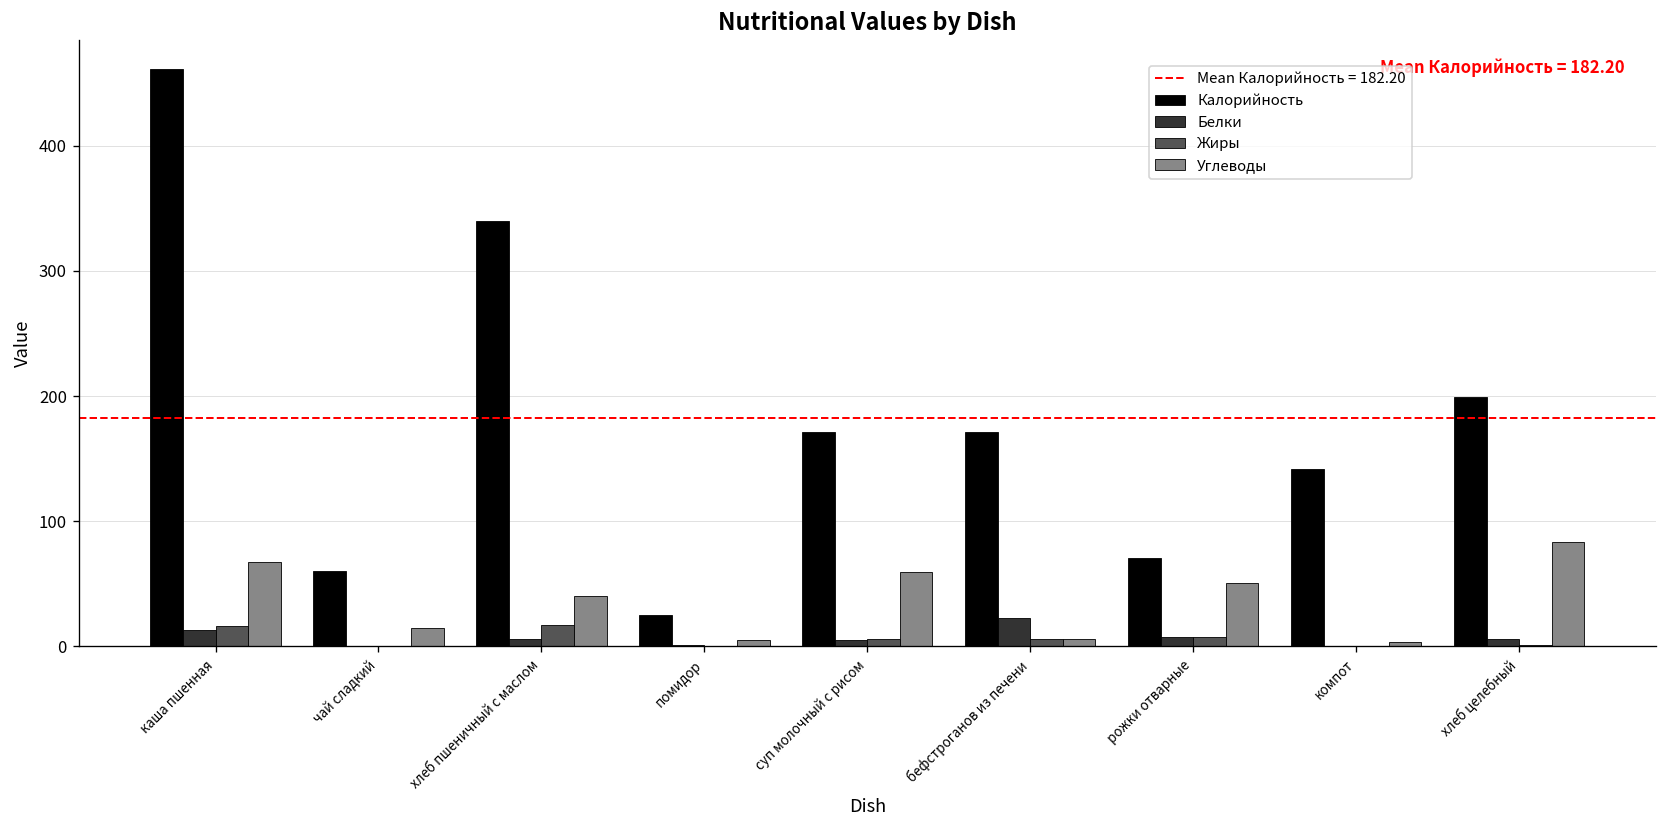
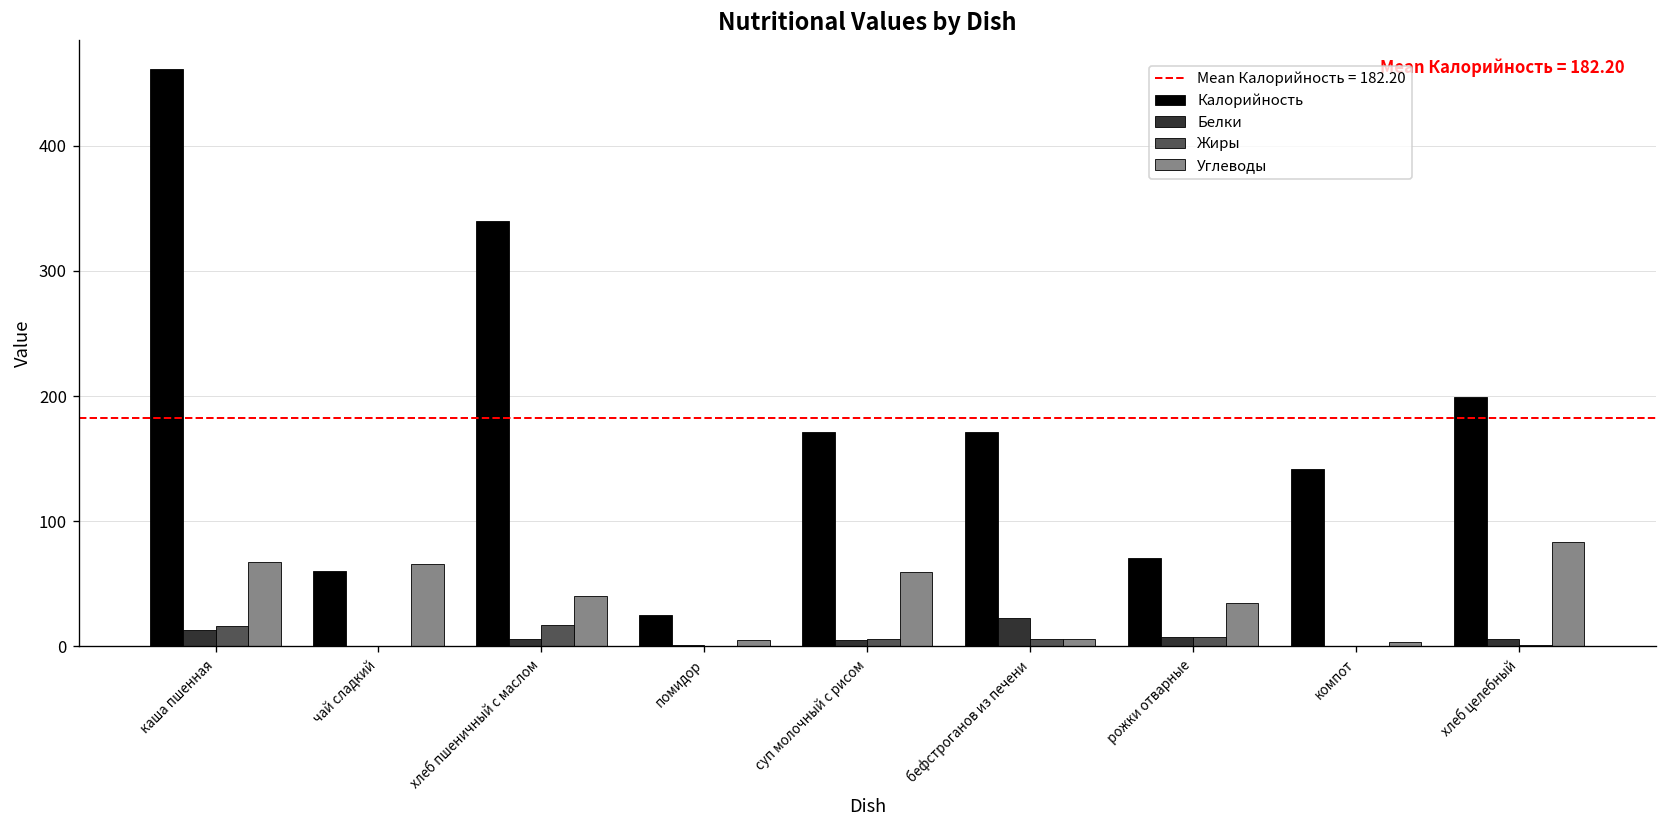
  {
    "Калорийность": {
      "каша пшенная": 461,
      "чай сладкий": 60,
      "хлеб пшеничный с маслом": 340,
      "помидор": 25,
      "суп молочный с рисом": 171,
      "бефстроганов из печени": 171,
      "рожки отварные": 71,
      "компот": 141,
      "хлеб целебный": 199
    },
    "Углеводы": {
      "каша пшенная": 67,
-     "чай сладкий": 15,
+     "чай сладкий": 66,
      "хлеб пшеничный с маслом": 40,
      "помидор": 5,
      "суп молочный с рисом": 59,
      "бефстроганов из печени": 6,
-     "рожки отварные": 51,
+     "рожки отварные": 34,
      "компот": 4,
      "хлеб целебный": 84
    }
  }
